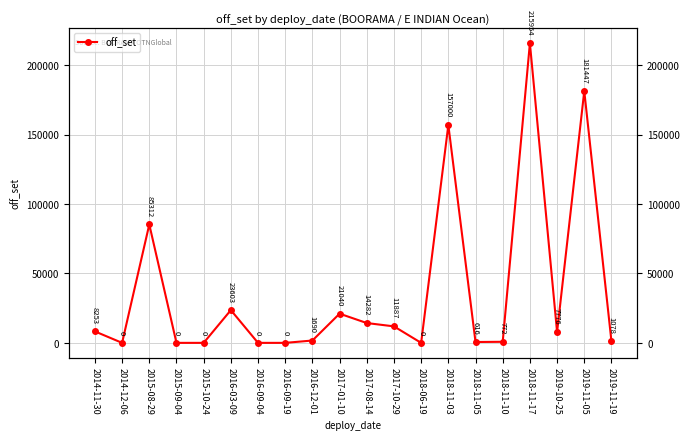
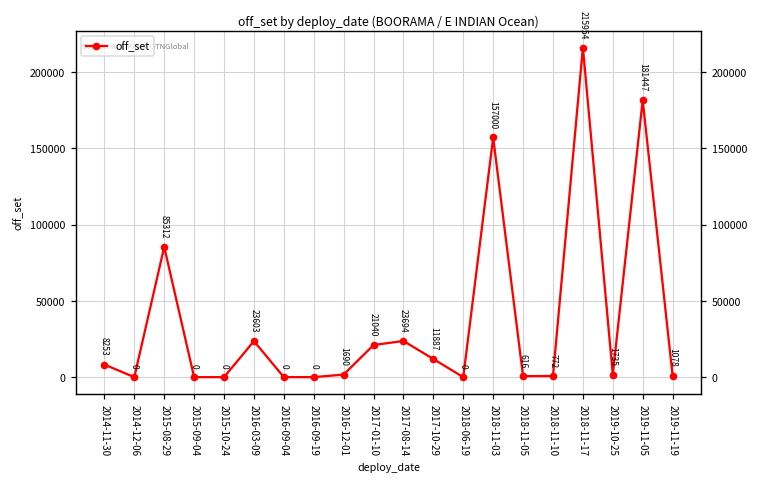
  {
    "2014-11-30": 8253,
    "2014-12-06": 0,
    "2015-08-29": 85312,
    "2015-09-04": 0,
    "2015-10-24": 0,
    "2016-03-09": 23603,
    "2016-09-04": 0,
    "2016-09-19": 0,
    "2016-12-01": 1690,
    "2017-01-10": 21040,
-   "2017-08-14": 14282,
+   "2017-08-14": 23694,
    "2017-10-29": 11887,
    "2018-06-19": 0,
    "2018-11-03": 157000,
    "2018-11-05": 616,
    "2018-11-10": 772,
    "2018-11-17": 215954,
-   "2019-10-25": 7776,
+   "2019-10-25": 1735,
    "2019-11-05": 181447,
    "2019-11-19": 1078
  }
